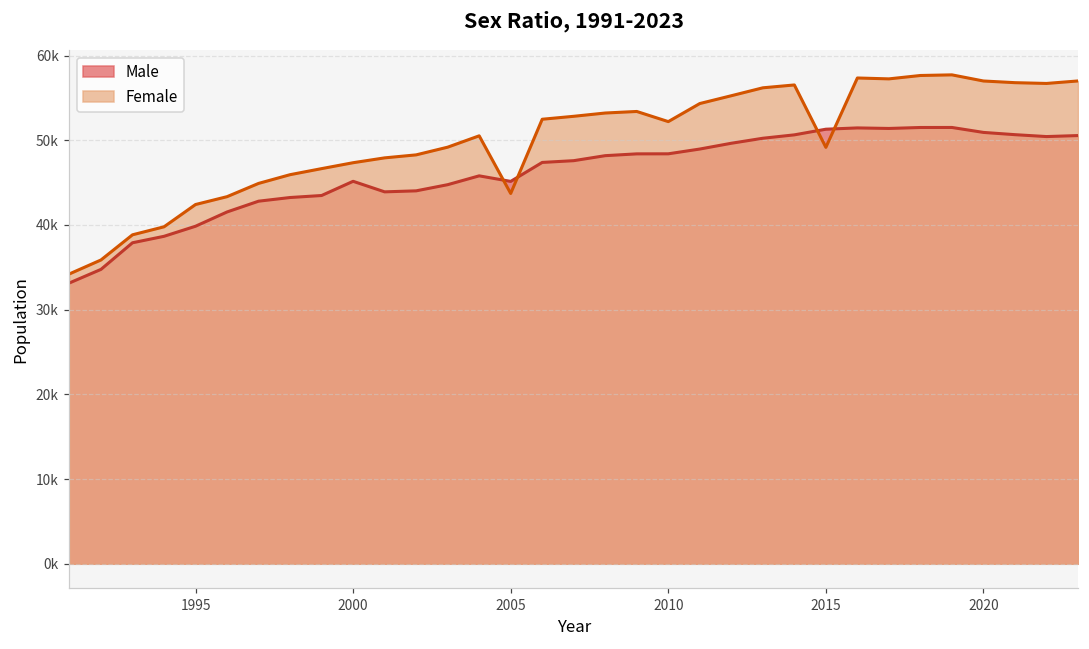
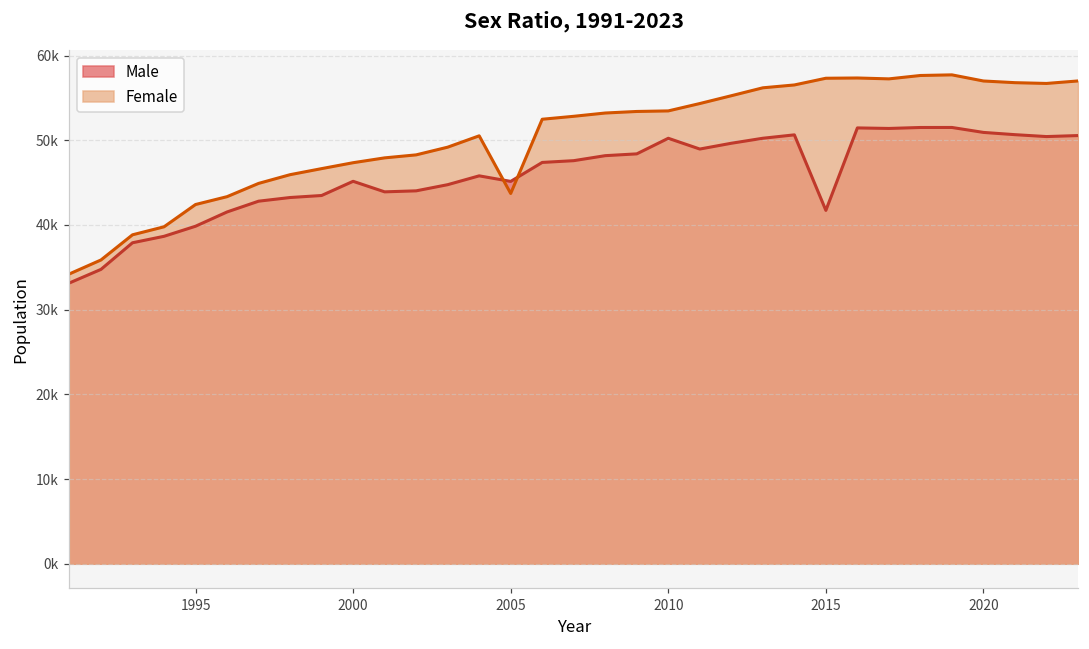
  {
    "Male": {
      "1995": 40000,
      "2000": 45000,
      "2005": 45000,
-     "2010": 48000,
-     "2015": 51000,
+     "2010": 50000,
+     "2015": 42000,
      "2020": 51000
    },
    "Female": {
      "1995": 42000,
      "2000": 47000,
      "2005": 44000,
-     "2010": 52000,
-     "2015": 49000,
+     "2010": 53000,
+     "2015": 57000,
      "2020": 57000
    }
  }
